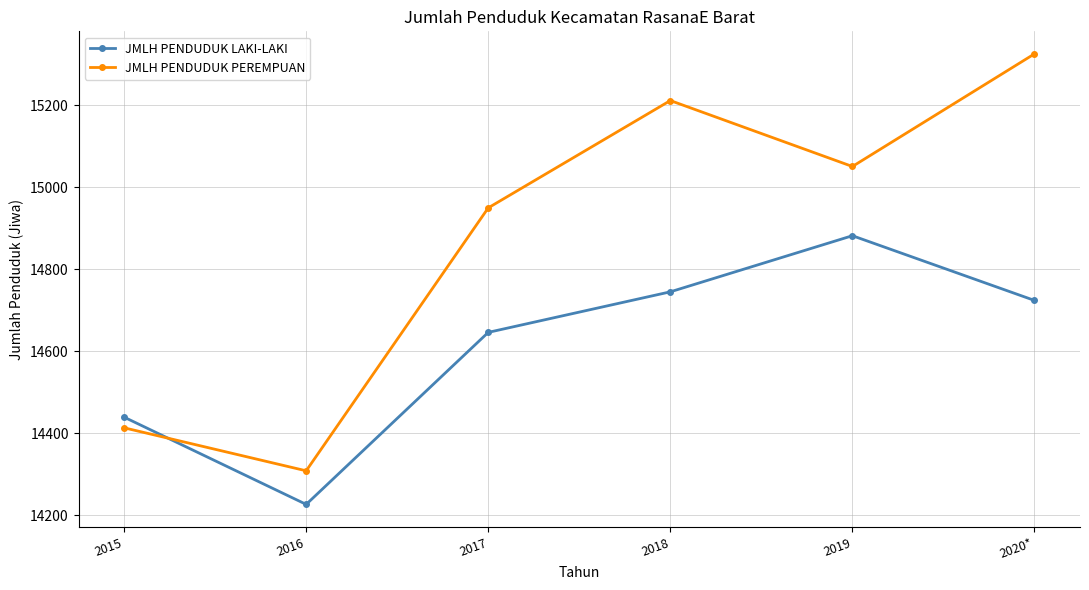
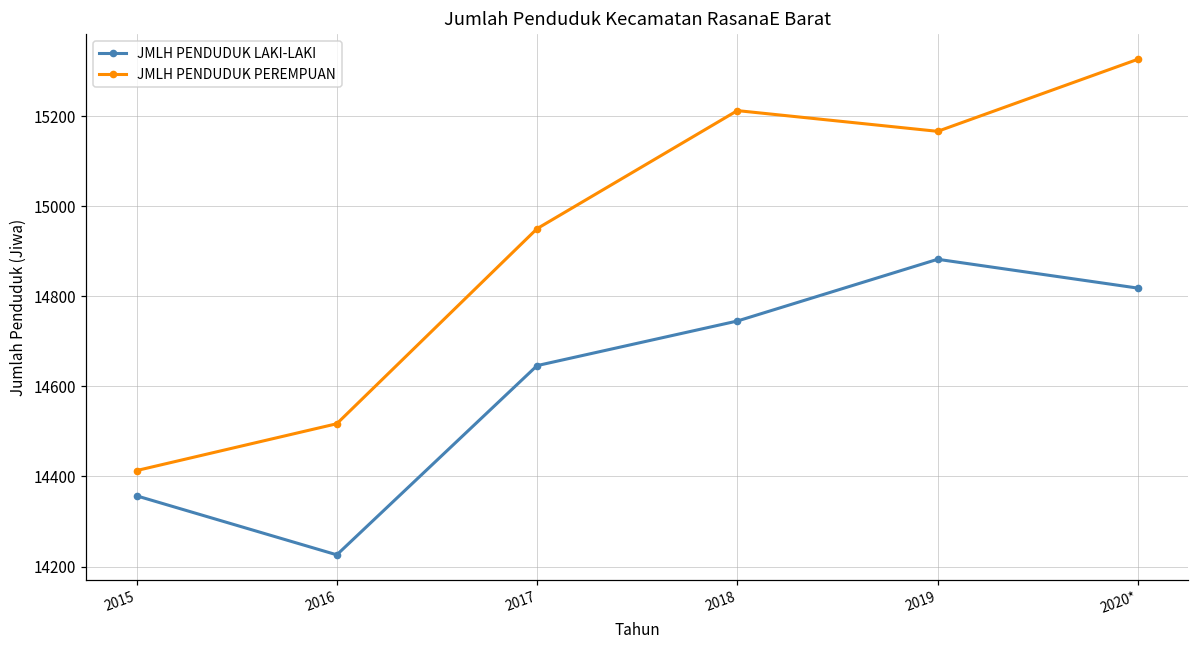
  {
    "JMLH PENDUDUK LAKI-LAKI": {
-     "2015": 14440,
+     "2015": 14360,
      "2016": 14230,
      "2017": 14650,
      "2018": 14750,
      "2019": 14880,
-     "2020*": 14720
+     "2020*": 14820
    },
    "JMLH PENDUDUK PEREMPUAN": {
      "2015": 14410,
-     "2016": 14310,
+     "2016": 14520,
      "2017": 14950,
      "2018": 15210,
-     "2019": 15050,
+     "2019": 15170,
      "2020*": 15330
    }
  }
